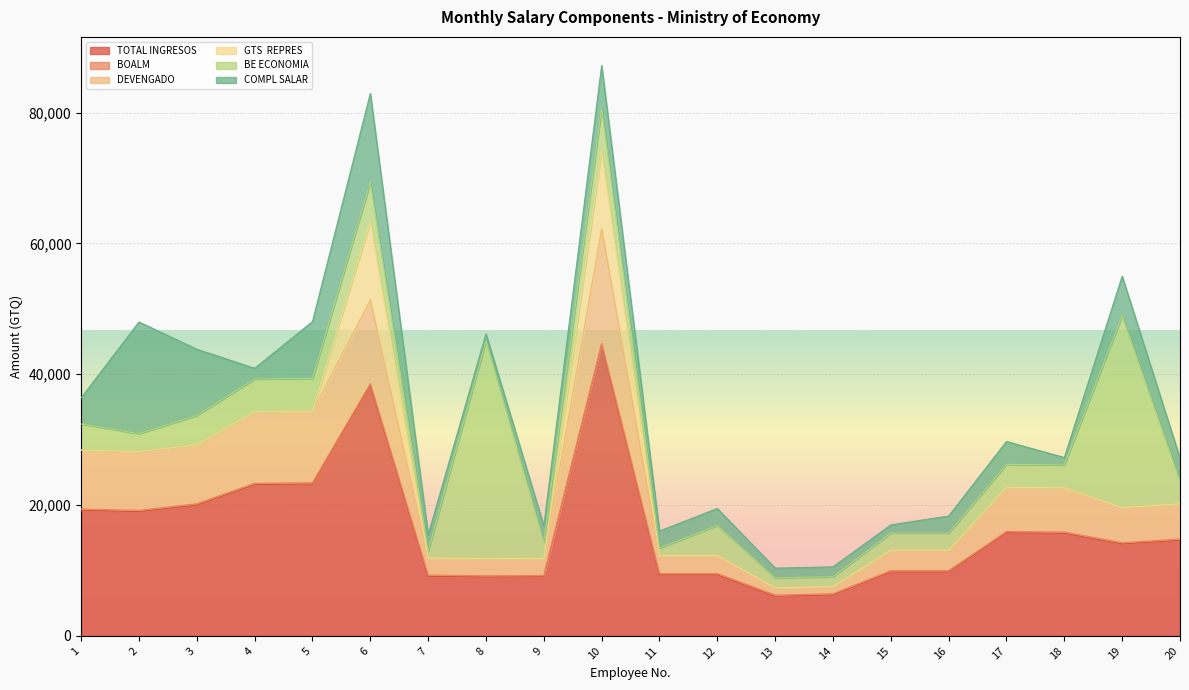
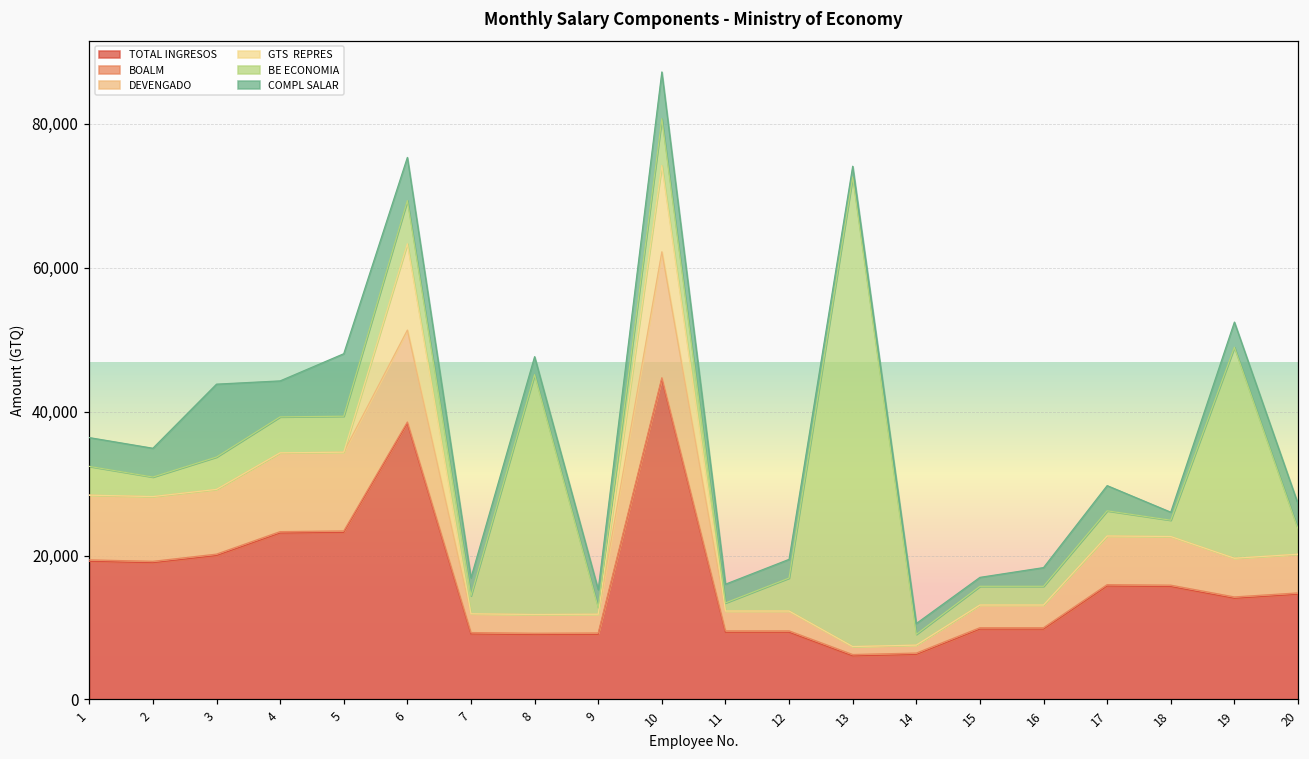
  {
    "BE ECONOMIA": {
      "1": "4,000",
      "2": "3,000",
      "3": "5,000",
      "4": "5,000",
      "5": "5,000",
      "6": "6,000",
-     "7": "1,000",
+     "7": "3,000",
      "8": "33,000",
-     "9": "3,000",
+     "9": "1,000",
      "10": "7,000",
      "11": "1,000",
      "12": "5,000",
-     "13": "1,000",
+     "13": "65,000",
      "14": "1,000",
      "15": "3,000",
      "16": "3,000",
      "17": "4,000",
-     "18": "4,000",
+     "18": "2,000",
      "19": "29,000",
      "20": "4,000"
    },
    "COMPL SALAR": {
      "1": "4,000",
-     "2": "17,000",
+     "2": "4,000",
      "3": "10,000",
-     "4": "2,000",
+     "4": "5,000",
      "5": "9,000",
-     "6": "14,000",
+     "6": "6,000",
      "7": "3,000",
-     "8": "1,000",
+     "8": "3,000",
      "9": "3,000",
      "10": "7,000",
      "11": "3,000",
      "12": "3,000",
      "13": "2,000",
      "14": "2,000",
      "15": "1,000",
      "16": "3,000",
      "17": "4,000",
      "18": "1,000",
-     "19": "6,000",
+     "19": "4,000",
      "20": "4,000"
    }
  }
